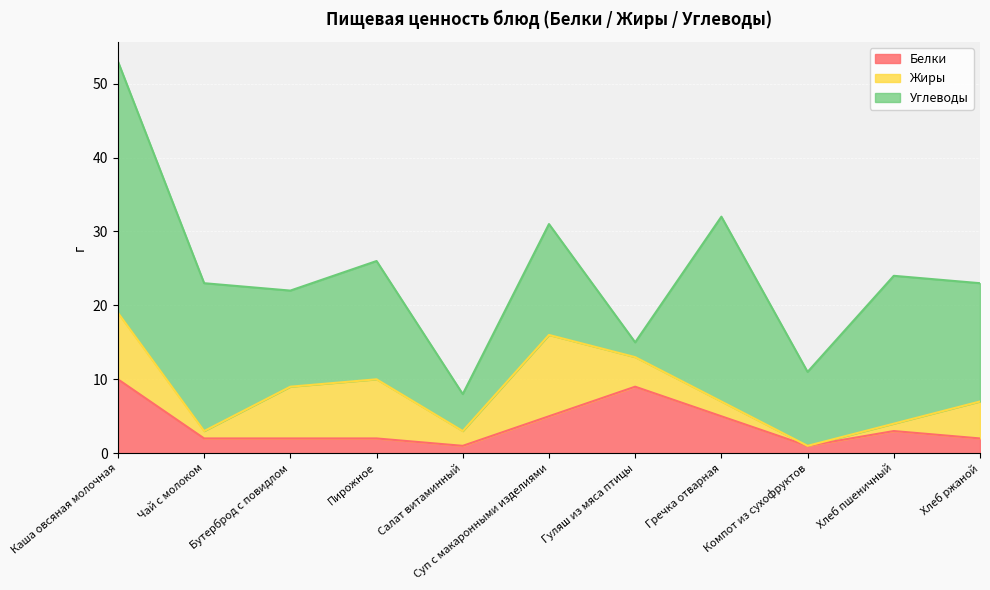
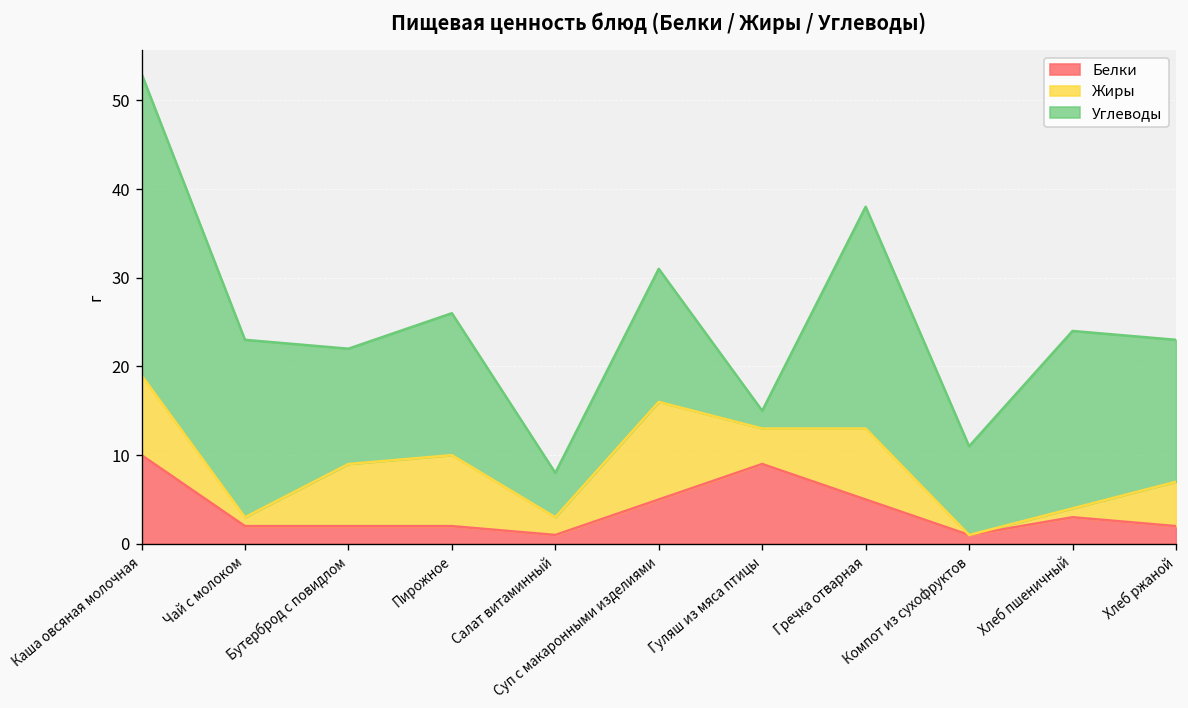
  {
    "Белки": {
      "Каша овсяная молочная": 10,
      "Чай с молоком": 2,
      "Бутерброд с повидлом": 2,
      "Пирожное": 2,
      "Салат витаминный": 1,
      "Суп с макаронными изделиями": 5,
      "Гуляш из мяса птицы": 9,
      "Гречка отварная": 5,
      "Хлеб пшеничный": 3,
      "Хлеб ржаной": 2
    },
    "Жиры": {
      "Каша овсяная молочная": 9,
      "Чай с молоком": 1,
      "Бутерброд с повидлом": 7,
      "Пирожное": 8,
      "Салат витаминный": 2,
      "Суп с макаронными изделиями": 11,
      "Гуляш из мяса птицы": 4,
-     "Гречка отварная": 2,
+     "Гречка отварная": 8,
      "Хлеб пшеничный": 1,
      "Хлеб ржаной": 5
    },
    "Углеводы": {
      "Каша овсяная молочная": 34,
      "Чай с молоком": 20,
      "Бутерброд с повидлом": 13,
      "Пирожное": 16,
      "Салат витаминный": 5,
      "Суп с макаронными изделиями": 15,
      "Гуляш из мяса птицы": 2,
      "Гречка отварная": 25,
      "Компот из сухофруктов": 10,
      "Хлеб пшеничный": 20,
      "Хлеб ржаной": 16
    }
  }
